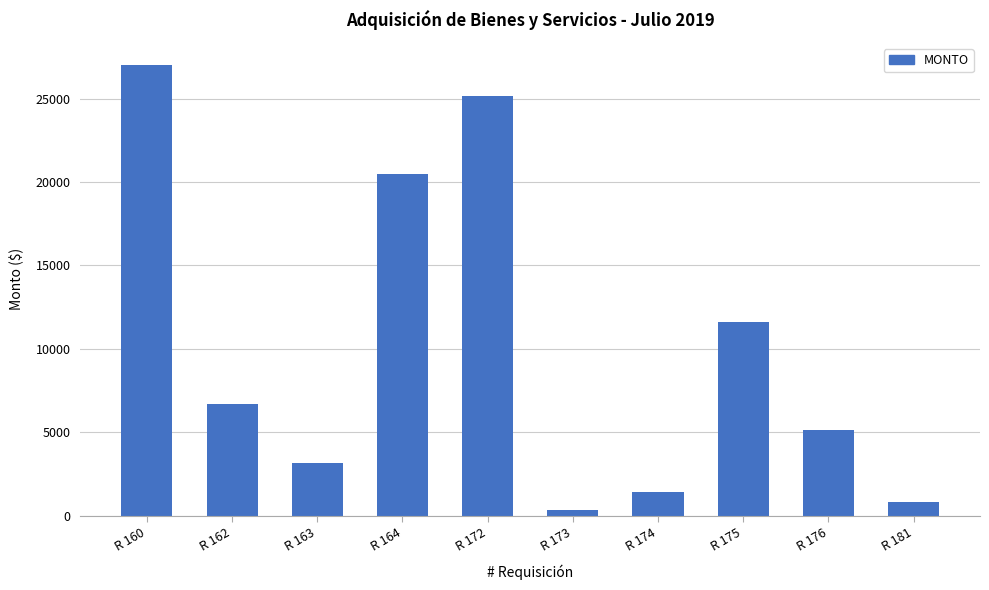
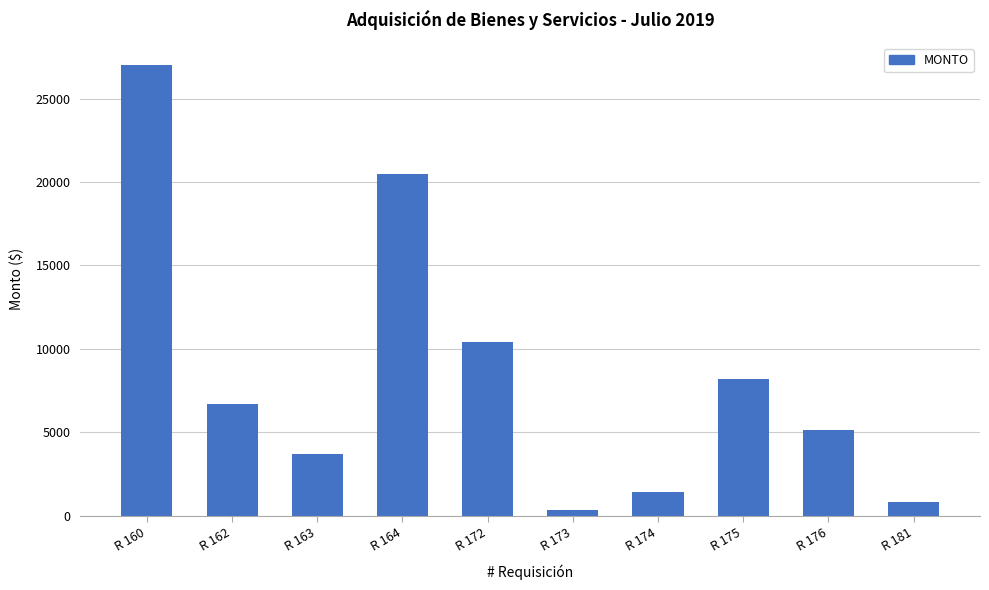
  {
    "R 160": 27000,
    "R 162": 6700,
-   "R 163": 3200,
+   "R 163": 3700,
    "R 164": 20500,
-   "R 172": 25100,
+   "R 172": 10400,
    "R 173": 300,
    "R 174": 1500,
-   "R 175": 11600,
+   "R 175": 8200,
    "R 176": 5100,
    "R 181": 900
  }
